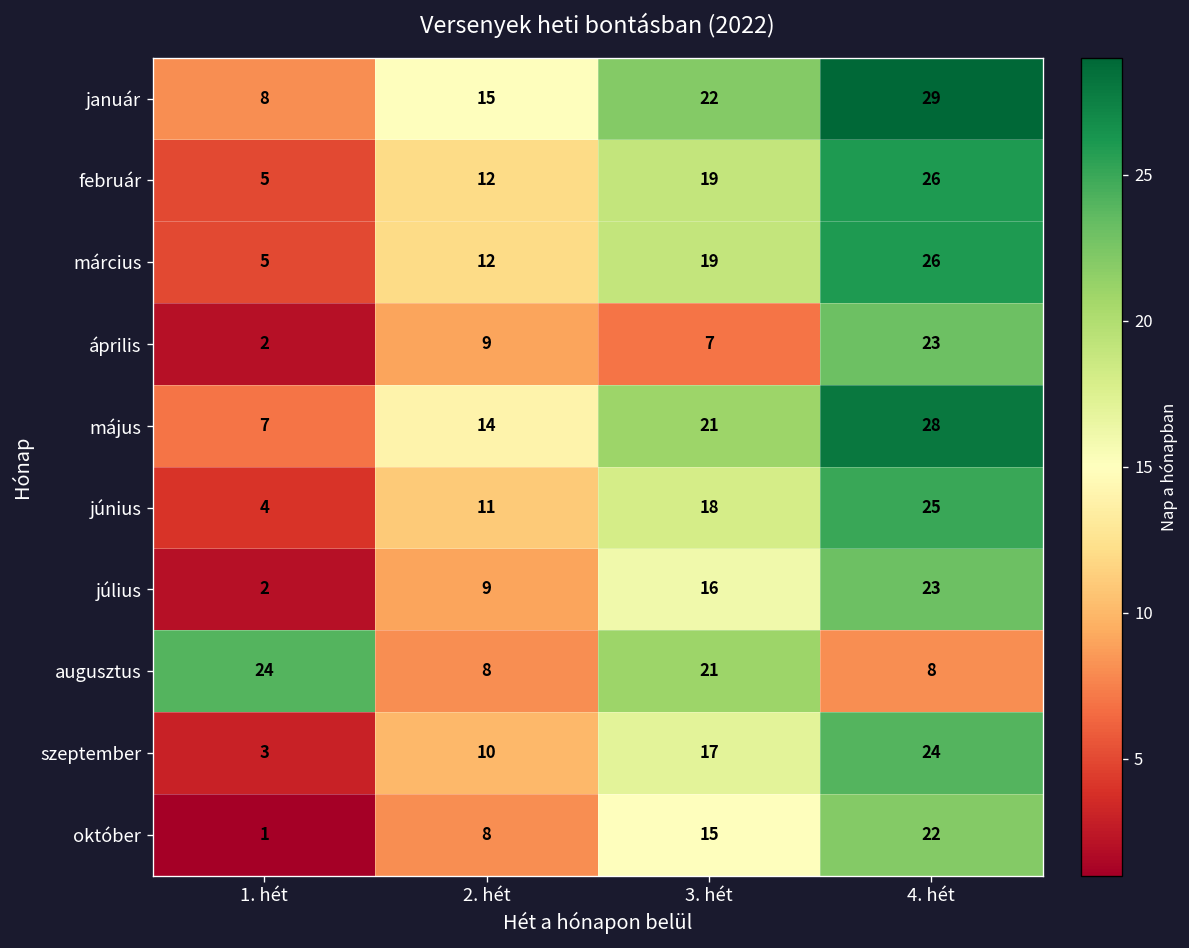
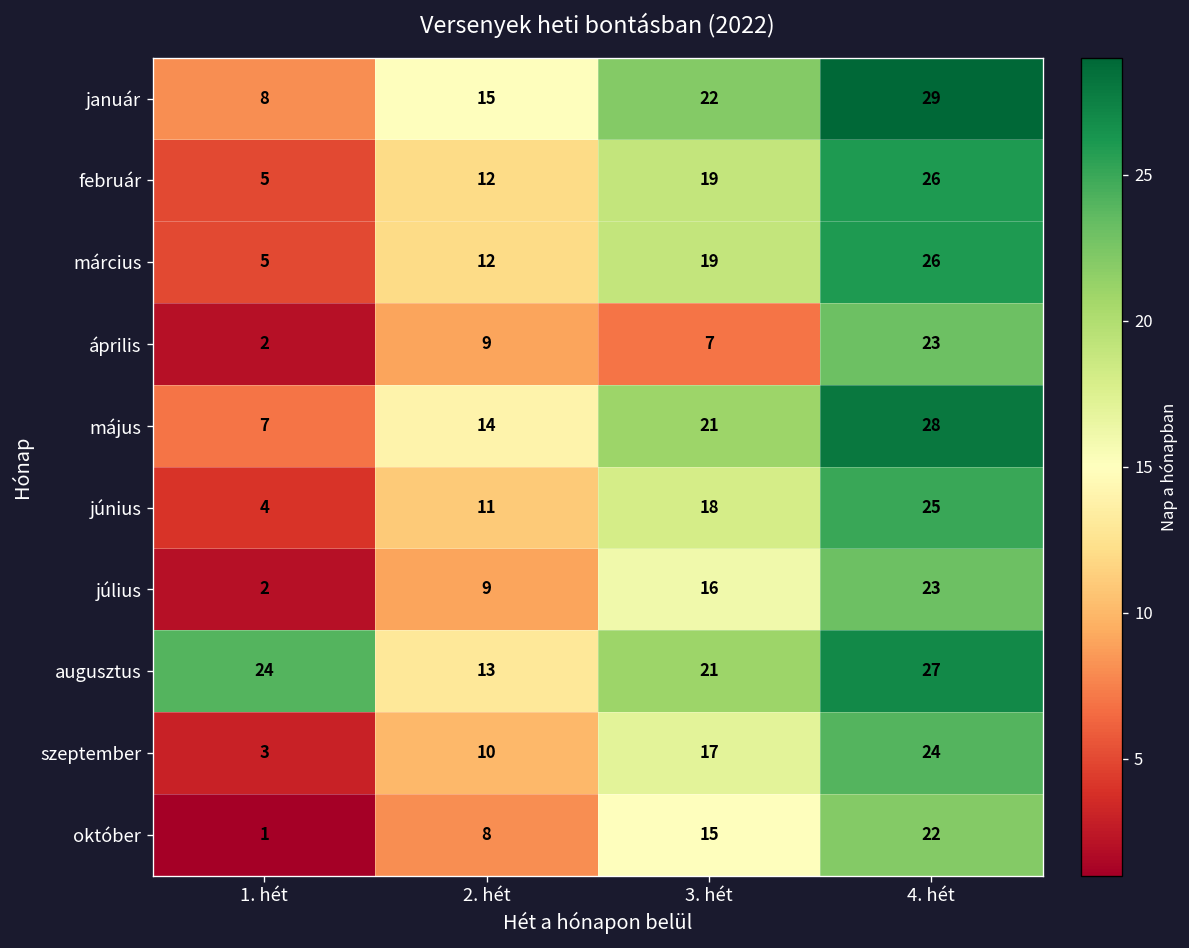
  {
    "január": {
      "1. hét": 8,
      "2. hét": 15,
      "3. hét": 22,
      "4. hét": 29
    },
    "február": {
      "1. hét": 5,
      "2. hét": 12,
      "3. hét": 19,
      "4. hét": 26
    },
    "március": {
      "1. hét": 5,
      "2. hét": 12,
      "3. hét": 19,
      "4. hét": 26
    },
    "április": {
      "1. hét": 2,
      "2. hét": 9,
      "3. hét": 7,
      "4. hét": 23
    },
    "május": {
      "1. hét": 7,
      "2. hét": 14,
      "3. hét": 21,
      "4. hét": 28
    },
    "június": {
      "1. hét": 4,
      "2. hét": 11,
      "3. hét": 18,
      "4. hét": 25
    },
    "július": {
      "1. hét": 2,
      "2. hét": 9,
      "3. hét": 16,
      "4. hét": 23
    },
    "augusztus": {
      "1. hét": 24,
-     "2. hét": 8,
+     "2. hét": 13,
      "3. hét": 21,
-     "4. hét": 8
+     "4. hét": 27
    },
    "szeptember": {
      "1. hét": 3,
      "2. hét": 10,
      "3. hét": 17,
      "4. hét": 24
    },
    "október": {
      "1. hét": 1,
      "2. hét": 8,
      "3. hét": 15,
      "4. hét": 22
    }
  }
